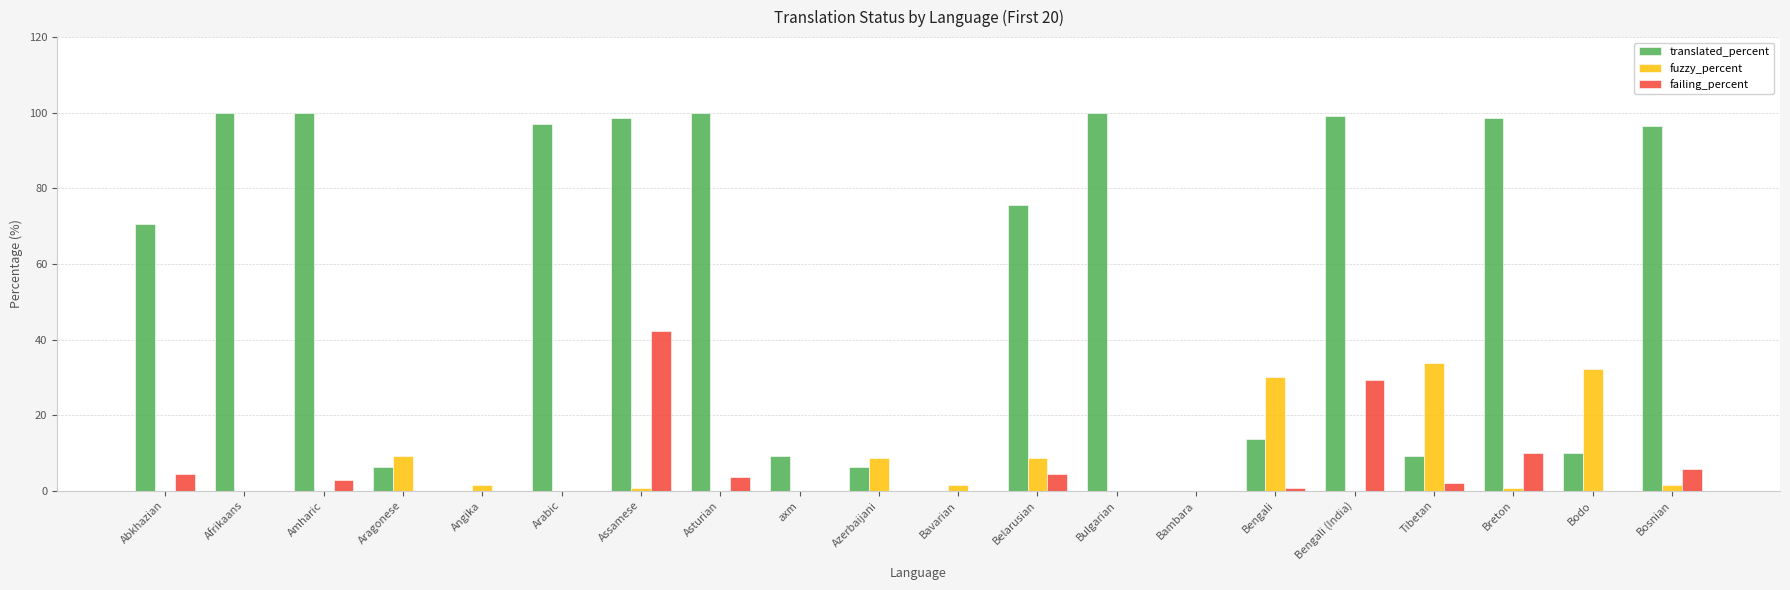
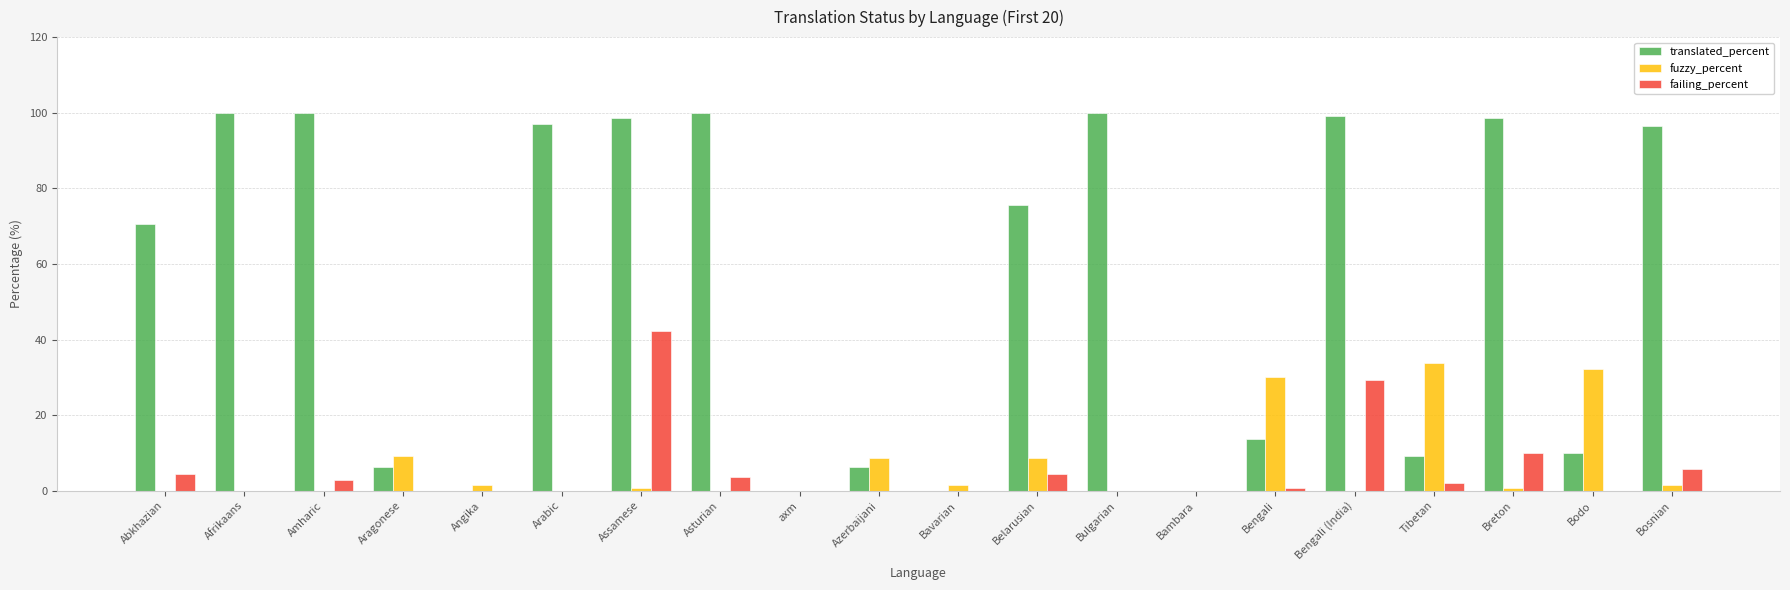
  {
    "translated_percent": {
      "Abkhazian": 71,
      "Afrikaans": 100,
      "Amharic": 100,
      "Aragonese": 6,
      "Angika": 0,
      "Arabic": 97,
      "Assamese": 99,
      "Asturian": 100,
-     "axm": 9,
+     "axm": 0,
      "Azerbaijani": 6,
      "Bavarian": 0,
      "Belarusian": 76,
      "Bulgarian": 100,
      "Bambara": 0,
      "Bengali": 14,
      "Bengali (India)": 99,
      "Tibetan": 9,
      "Breton": 99,
      "Bodo": 10,
      "Bosnian": 96
    },
    "fuzzy_percent": {
      "Abkhazian": 0,
      "Afrikaans": 0,
      "Amharic": 0,
      "Aragonese": 9,
      "Angika": 1,
      "Arabic": 0,
      "Assamese": 1,
      "Asturian": 0,
      "axm": 0,
      "Azerbaijani": 9,
      "Bavarian": 1,
      "Belarusian": 9,
      "Bulgarian": 0,
      "Bambara": 0,
      "Bengali": 30,
      "Bengali (India)": 0,
      "Tibetan": 34,
      "Breton": 1,
      "Bodo": 32,
      "Bosnian": 1
    },
    "failing_percent": {
      "Abkhazian": 4,
      "Afrikaans": 0,
      "Amharic": 3,
      "Aragonese": 0,
      "Angika": 0,
      "Arabic": 0,
      "Assamese": 42,
      "Asturian": 4,
      "axm": 0,
      "Azerbaijani": 0,
      "Bavarian": 0,
      "Belarusian": 4,
      "Bulgarian": 0,
      "Bambara": 0,
      "Bengali": 1,
      "Bengali (India)": 29,
      "Tibetan": 2,
      "Breton": 10,
      "Bodo": 0,
      "Bosnian": 6
    }
  }
